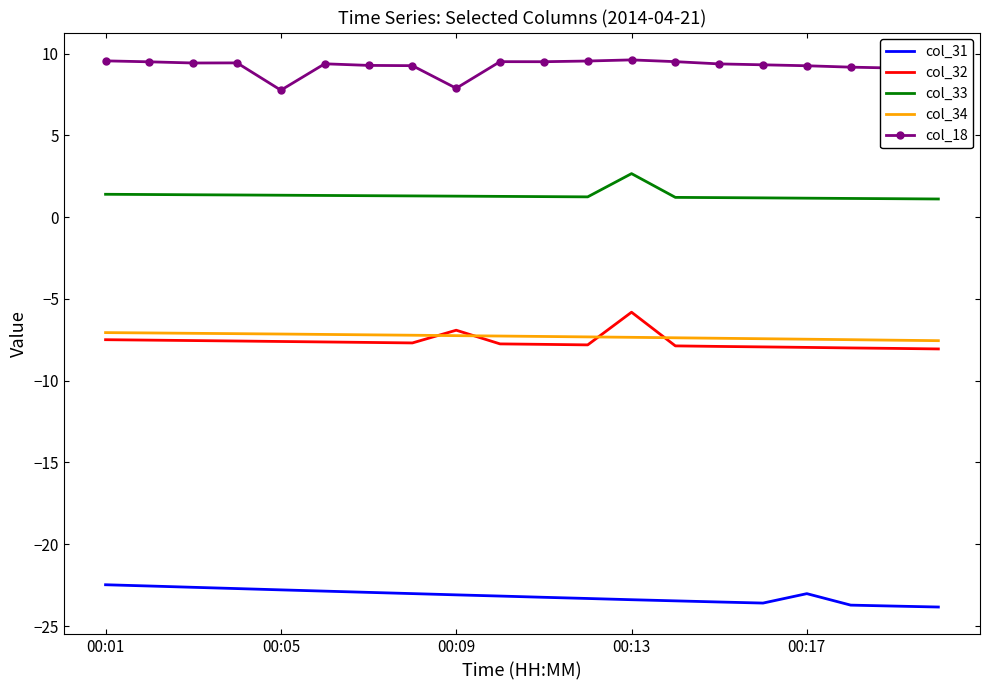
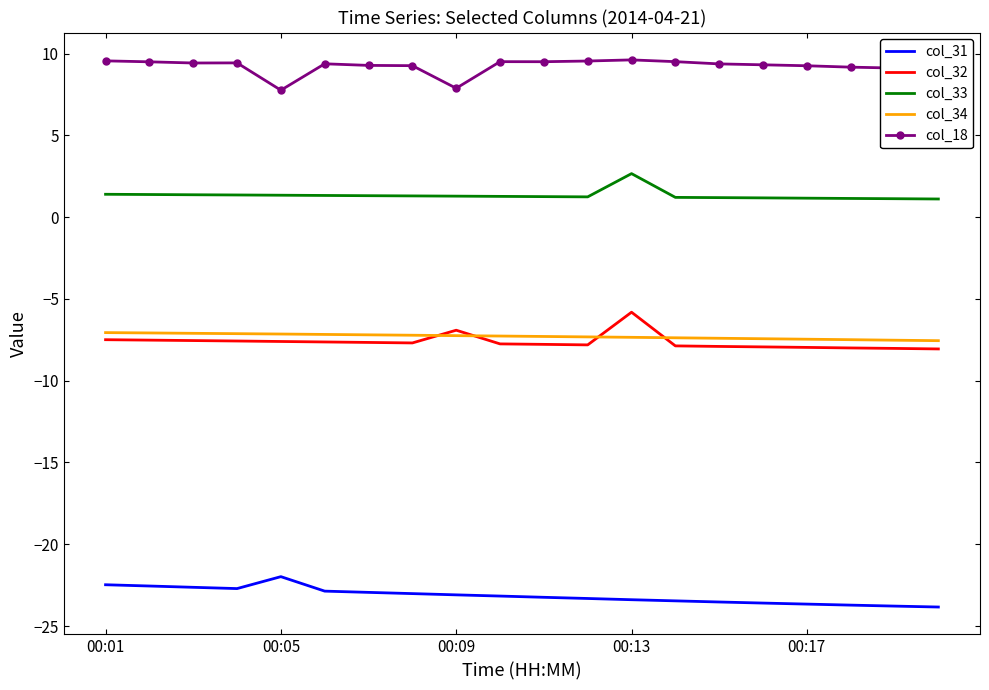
  {
    "col_31": {
      "00:01": -22.5,
-     "00:05": -22.8,
+     "00:05": -22.0,
      "00:09": -23.1,
      "00:13": -23.4,
-     "00:17": -23.0
+     "00:17": -23.7
    },
    "col_32": {
      "00:01": -7.5,
      "00:05": -7.6,
      "00:09": -6.9,
      "00:13": -5.8,
      "00:17": -8.0
    },
    "col_33": {
      "00:01": 1.4,
      "00:05": 1.3,
      "00:09": 1.3,
      "00:13": 2.7,
      "00:17": 1.2
    },
    "col_34": {
      "00:01": -7.1,
      "00:05": -7.1,
      "00:09": -7.2,
      "00:13": -7.3,
      "00:17": -7.5
    },
    "col_18": {
      "00:01": 9.6,
      "00:05": 7.8,
      "00:09": 7.9,
      "00:13": 9.6,
      "00:17": 9.3
    }
  }
